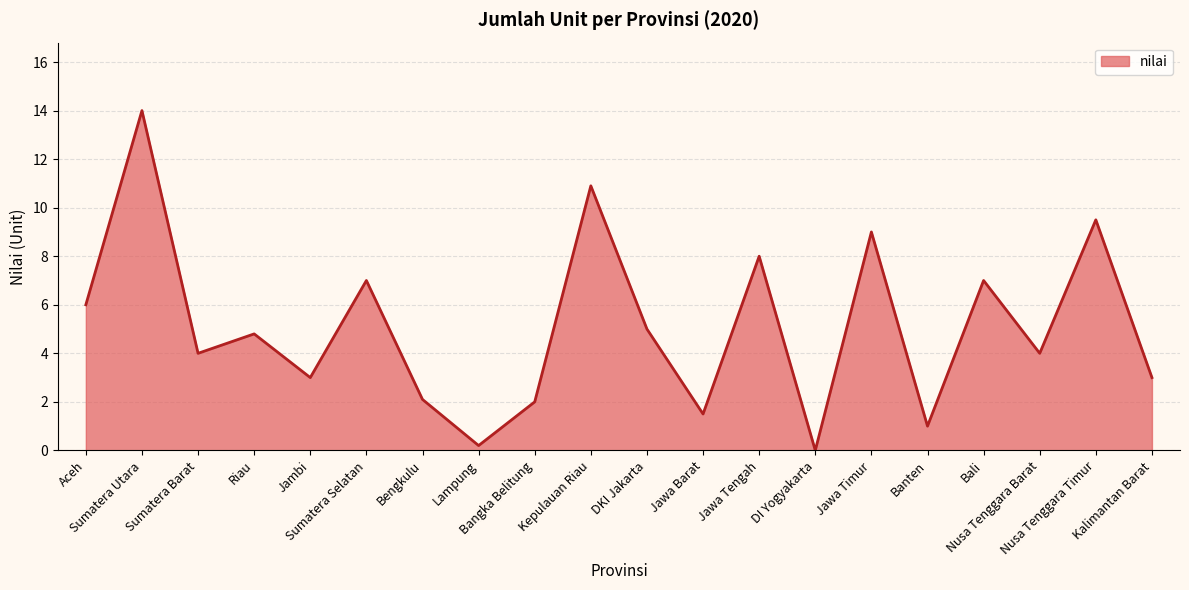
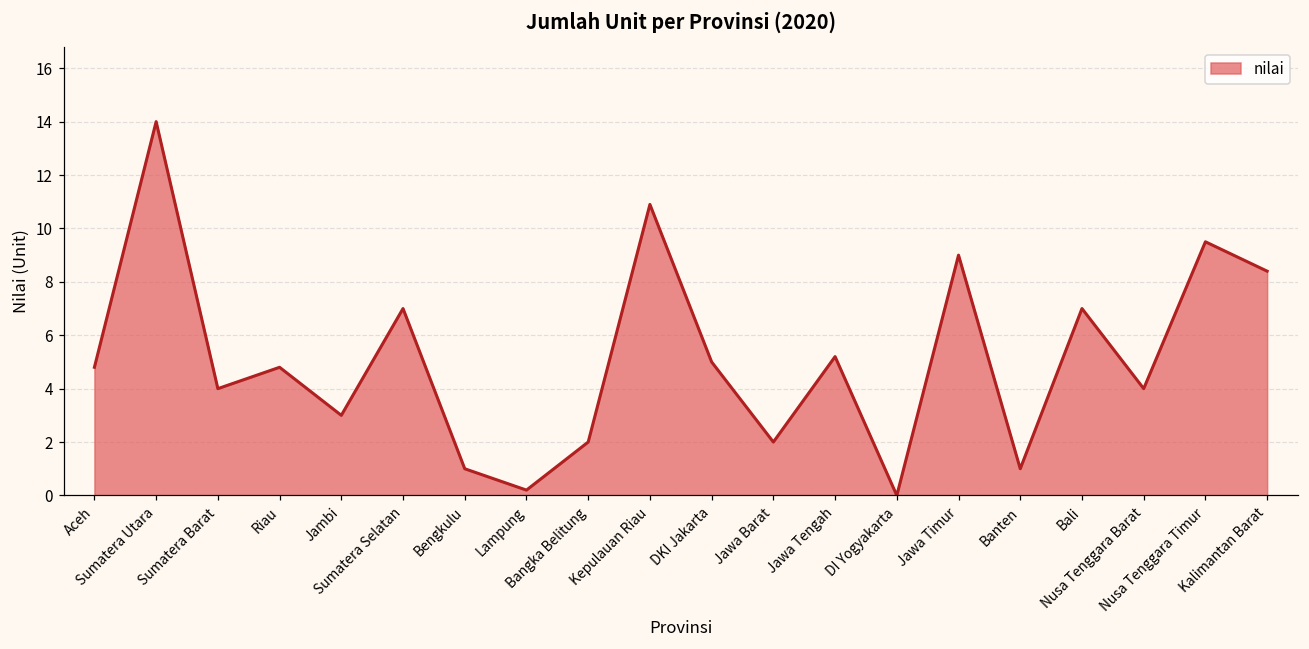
  {
-   "Aceh": 6.0,
+   "Aceh": 4.8,
    "Sumatera Utara": 14.0,
    "Sumatera Barat": 4.0,
    "Riau": 4.8,
    "Jambi": 3.0,
    "Sumatera Selatan": 7.0,
-   "Bengkulu": 2.1,
+   "Bengkulu": 1.0,
    "Lampung": 0.2,
    "Bangka Belitung": 2.0,
    "Kepulauan Riau": 10.9,
    "DKI Jakarta": 5.0,
-   "Jawa Barat": 1.5,
-   "Jawa Tengah": 8.0,
+   "Jawa Barat": 2.0,
+   "Jawa Tengah": 5.2,
    "DI Yogyakarta": 0.0,
    "Jawa Timur": 9.0,
    "Banten": 1.0,
    "Bali": 7.0,
    "Nusa Tenggara Barat": 4.0,
    "Nusa Tenggara Timur": 9.5,
-   "Kalimantan Barat": 3.0
+   "Kalimantan Barat": 8.4
  }
